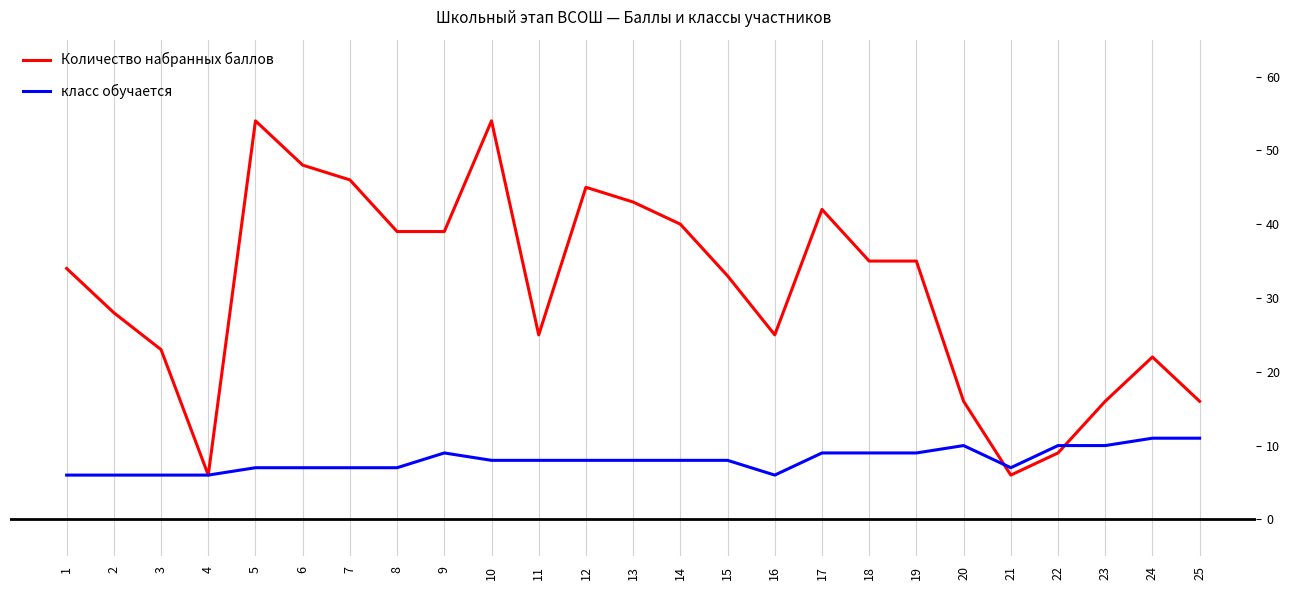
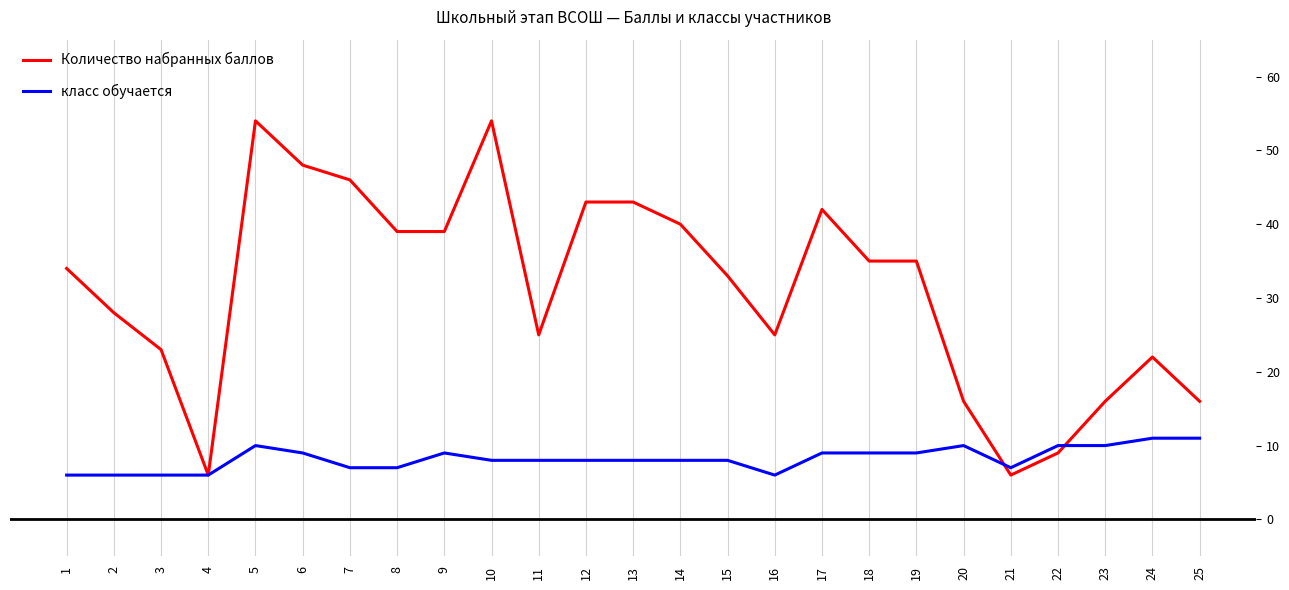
  {
    "Количество набранных баллов": {
      "1": 34,
      "2": 28,
      "3": 23,
      "5": 54,
      "6": 48,
      "7": 46,
      "8": 39,
      "9": 39,
      "10": 54,
      "11": 25,
-     "12": 45,
+     "12": 43,
      "13": 43,
      "14": 40,
      "15": 33,
      "16": 25,
      "17": 42,
      "18": 35,
      "19": 35,
      "20": 16,
      "21": 6,
      "22": 9,
      "23": 16,
      "24": 22,
      "25": 16
    },
    "класс обучается": {
      "1": 6,
      "2": 6,
      "3": 6,
-     "5": 7,
-     "6": 7,
+     "5": 10,
+     "6": 9,
      "7": 7,
      "8": 7,
      "9": 9,
      "10": 8,
      "11": 8,
      "12": 8,
      "13": 8,
      "14": 8,
      "15": 8,
      "16": 6,
      "17": 9,
      "18": 9,
      "19": 9,
      "20": 10,
      "21": 7,
      "22": 10,
      "23": 10,
      "24": 11,
      "25": 11
    }
  }
